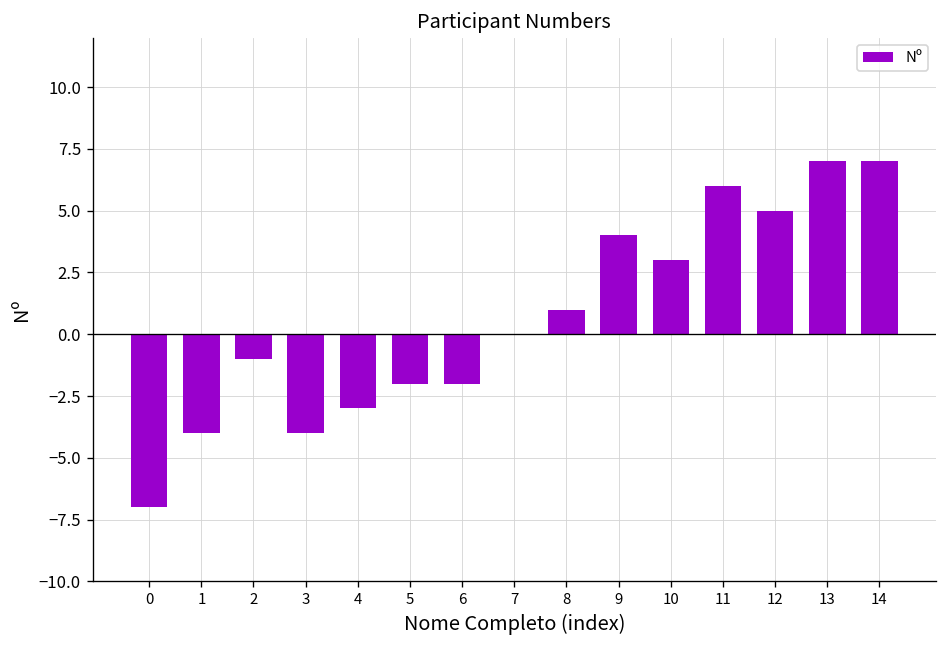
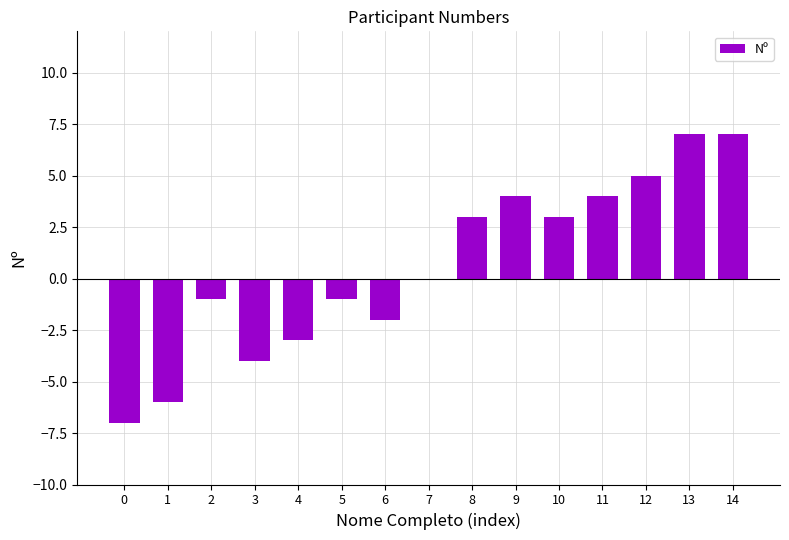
  {
    "0": -7.0,
-   "1": -4.0,
+   "1": -6.0,
    "2": -1.0,
    "3": -4.0,
    "4": -3.0,
-   "5": -2.0,
+   "5": -1.0,
    "6": -2.0,
    "7": 0.0,
-   "8": 1.0,
+   "8": 3.0,
    "9": 4.0,
    "10": 3.0,
-   "11": 6.0,
+   "11": 4.0,
    "12": 5.0,
    "13": 7.0,
    "14": 7.0
  }
